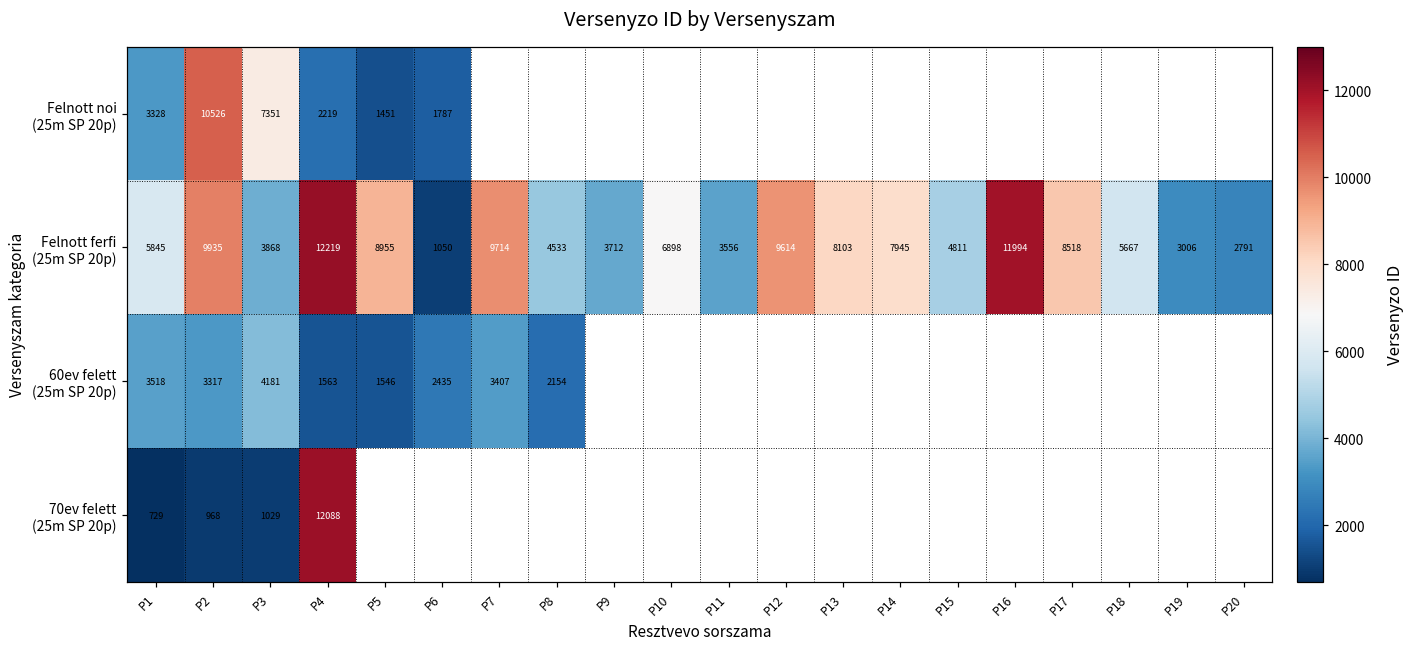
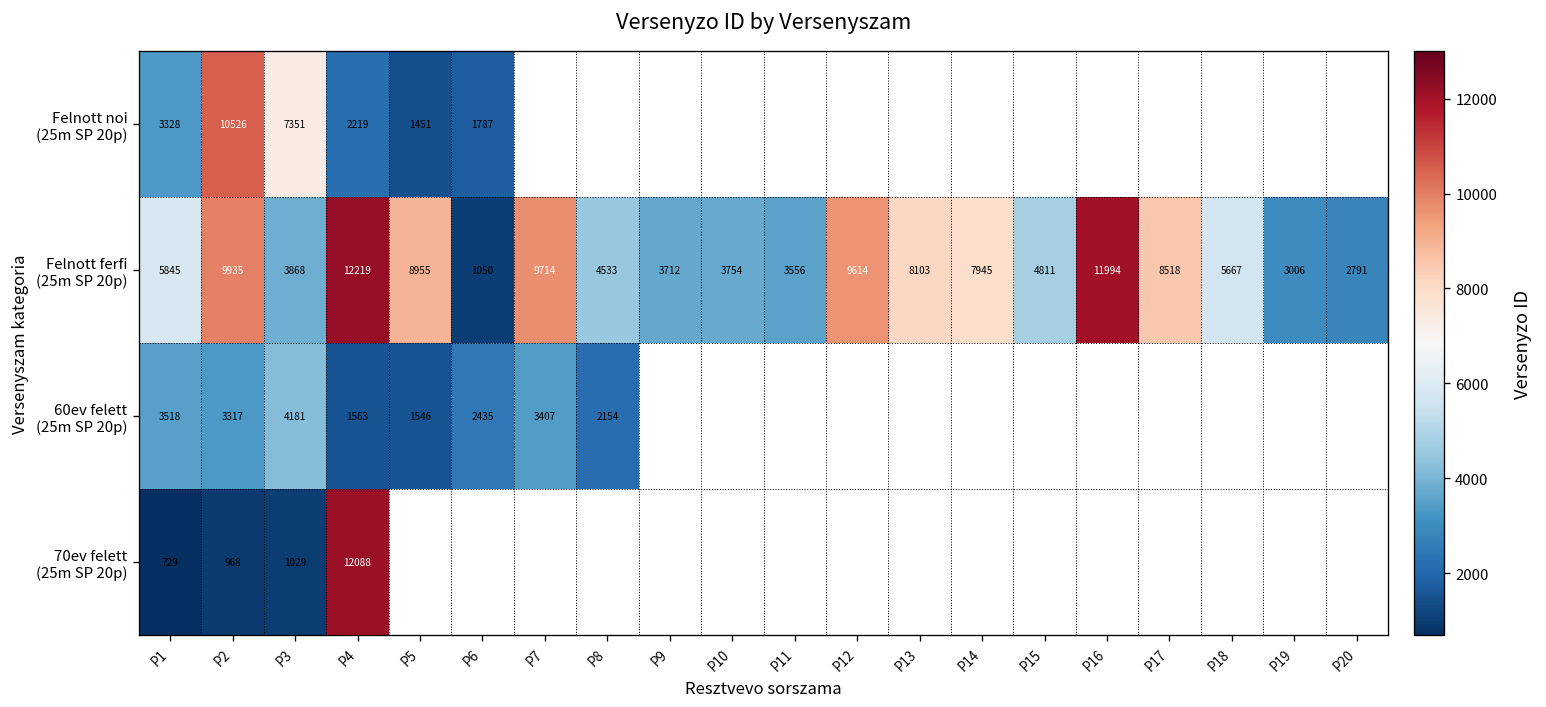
  {
    "Felnott noi (25m SP 20p)": {
      "P1": 3328,
      "P2": 10526,
      "P3": 7351,
      "P4": 2219,
      "P5": 1451,
      "P6": 1787
    },
    "Felnott ferfi (25m SP 20p)": {
      "P1": 5845,
      "P2": 9935,
      "P3": 3868,
      "P4": 12219,
      "P5": 8955,
      "P6": 1050,
      "P7": 9714,
      "P8": 4533,
      "P9": 3712,
-     "P10": 6898,
+     "P10": 3754,
      "P11": 3556,
      "P12": 9614,
      "P13": 8103,
      "P14": 7945,
      "P15": 4811,
      "P16": 11994,
      "P17": 8518,
      "P18": 5667,
      "P19": 3006,
      "P20": 2791
    },
    "60ev felett (25m SP 20p)": {
      "P1": 3518,
      "P2": 3317,
      "P3": 4181,
      "P4": 1563,
      "P5": 1546,
      "P6": 2435,
      "P7": 3407,
      "P8": 2154
    },
    "70ev felett (25m SP 20p)": {
      "P1": 729,
      "P2": 968,
      "P3": 1029,
      "P4": 12088
    }
  }
